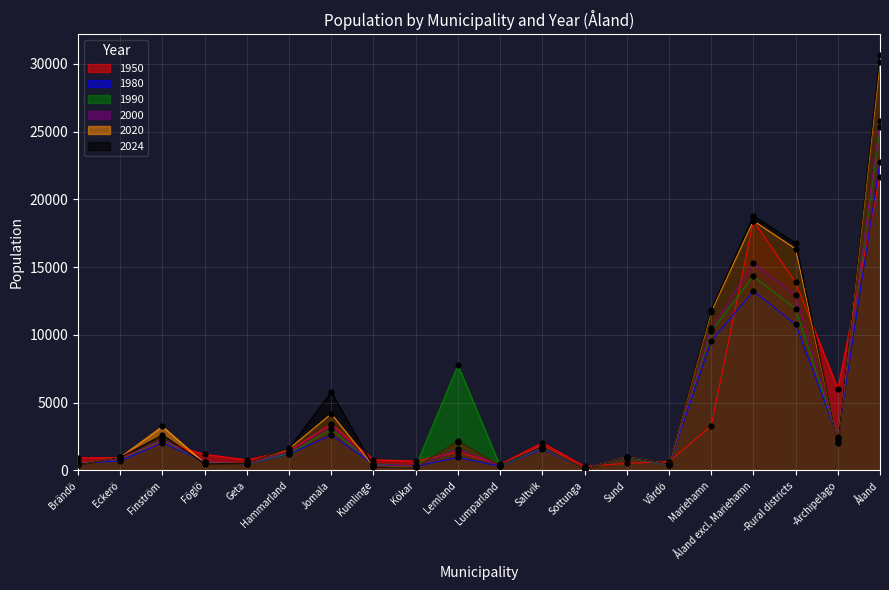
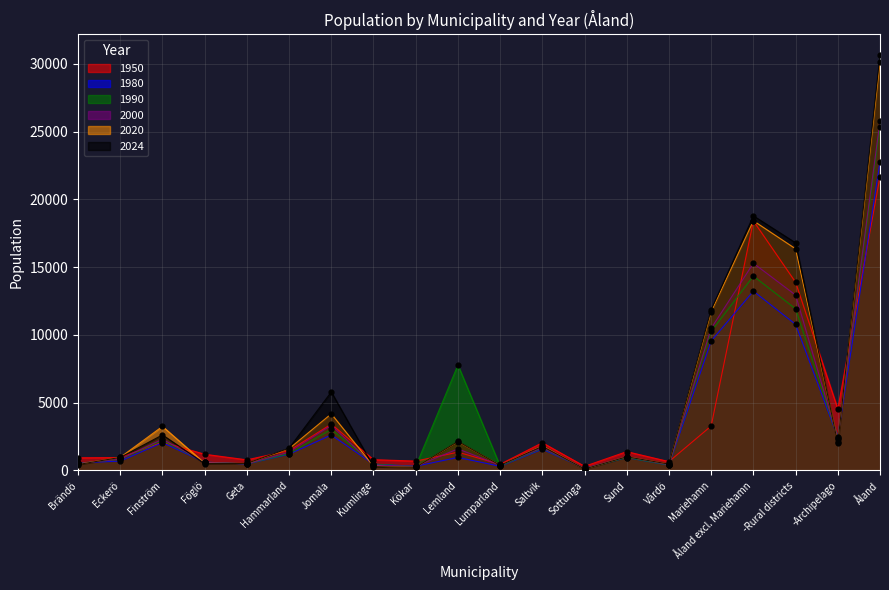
  {
    "1950": {
-     "Sund": 500,
-     "-Archipelago": 6000
+     "Sund": 1400,
+     "-Archipelago": 4500
    }
  }
